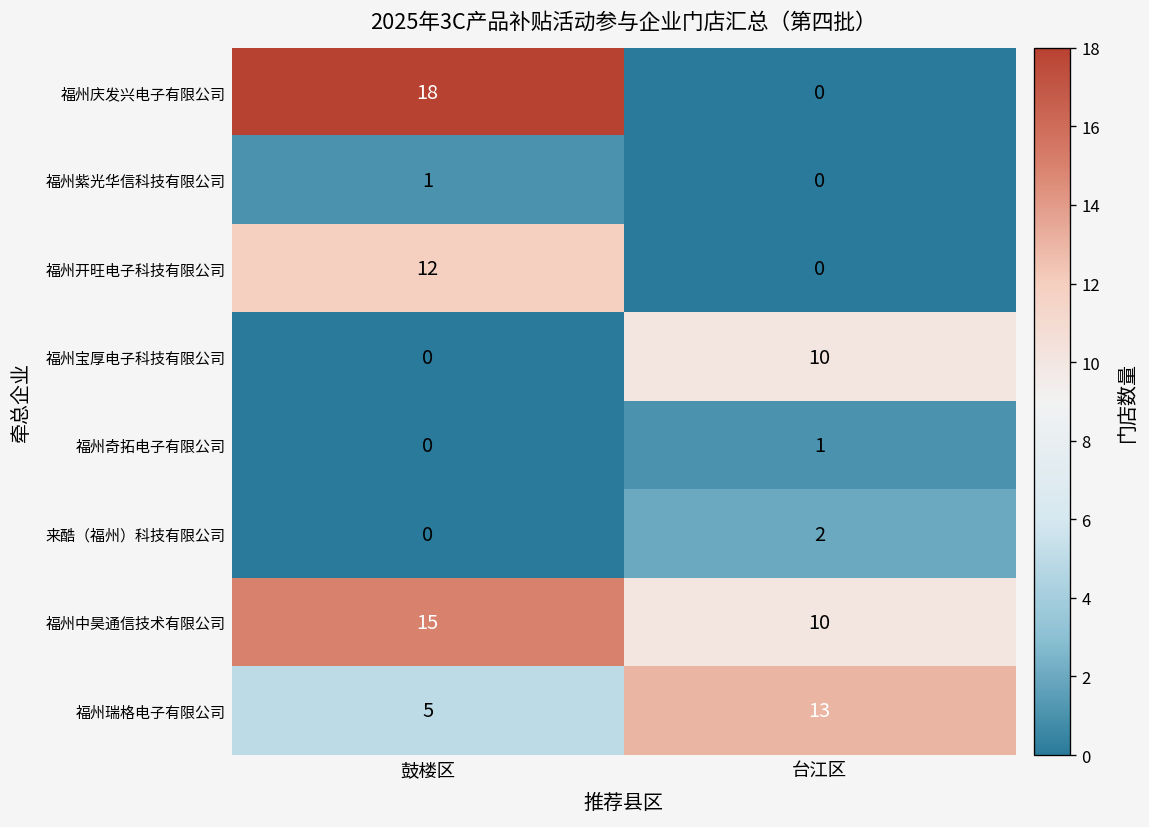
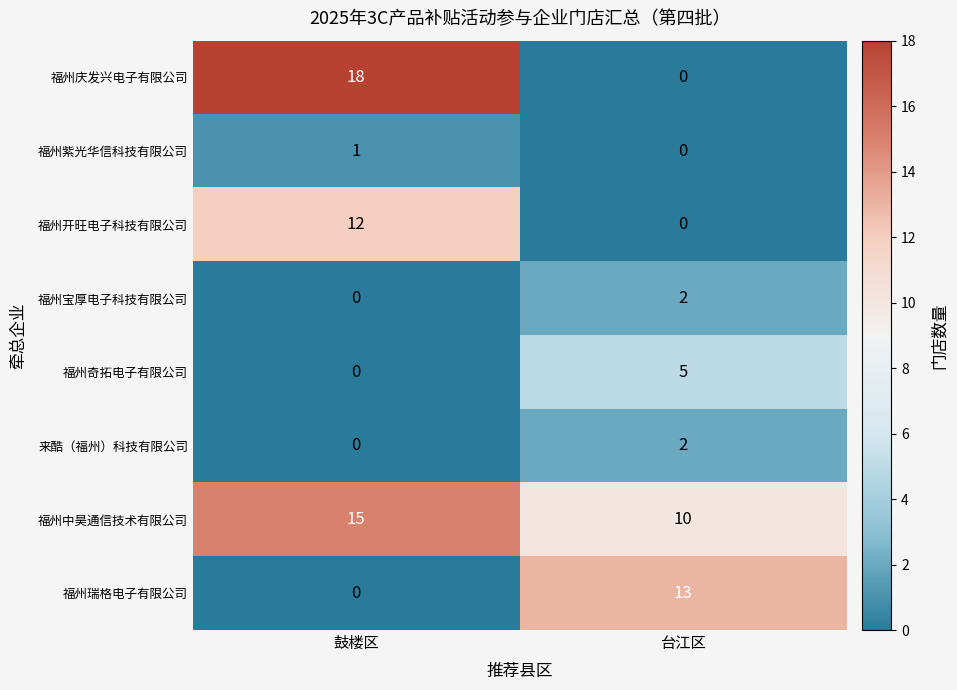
  {
    "福州庆发兴电子有限公司": {
      "鼓楼区": 18,
      "台江区": 0
    },
    "福州紫光华信科技有限公司": {
      "鼓楼区": 1,
      "台江区": 0
    },
    "福州开旺电子科技有限公司": {
      "鼓楼区": 12,
      "台江区": 0
    },
    "福州宝厚电子科技有限公司": {
      "鼓楼区": 0,
-     "台江区": 10
+     "台江区": 2
    },
    "福州奇拓电子有限公司": {
      "鼓楼区": 0,
-     "台江区": 1
+     "台江区": 5
    },
    "来酷（福州）科技有限公司": {
      "鼓楼区": 0,
      "台江区": 2
    },
    "福州中昊通信技术有限公司": {
      "鼓楼区": 15,
      "台江区": 10
    },
    "福州瑞格电子有限公司": {
-     "鼓楼区": 5,
+     "鼓楼区": 0,
      "台江区": 13
    }
  }
